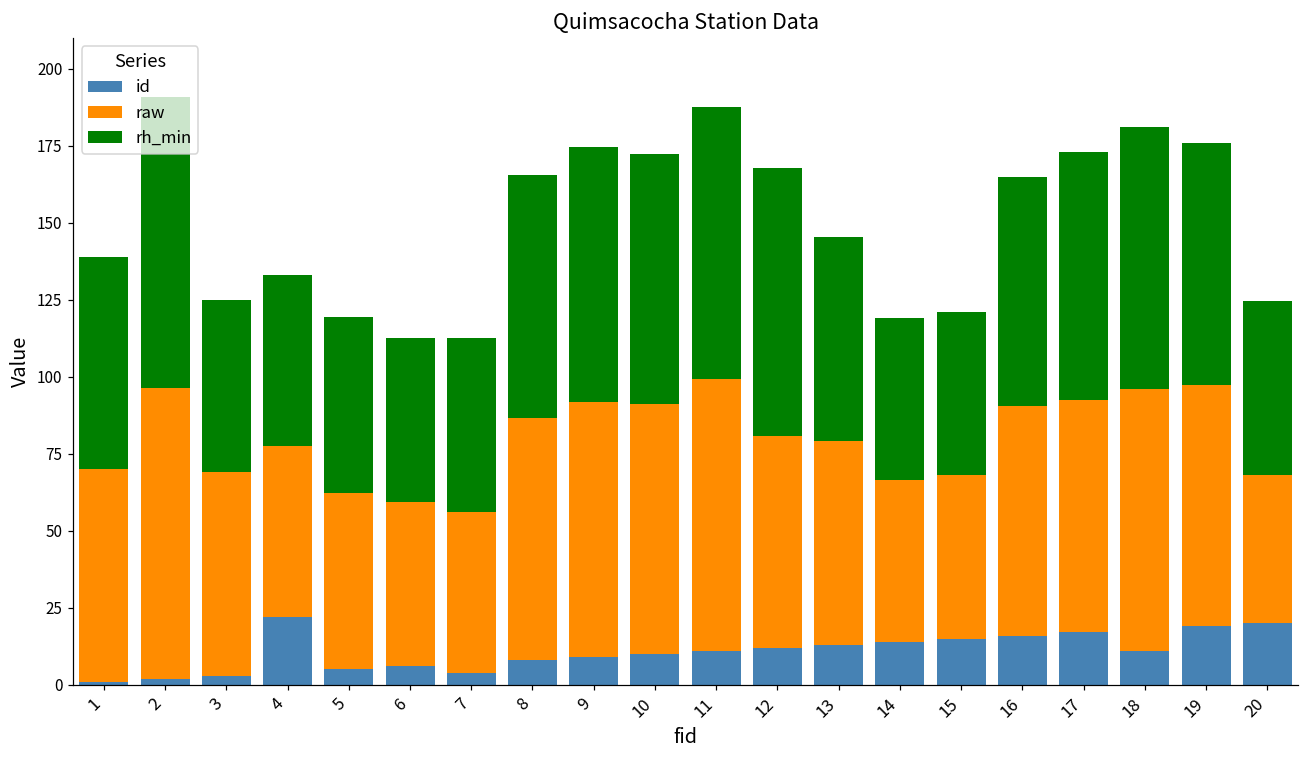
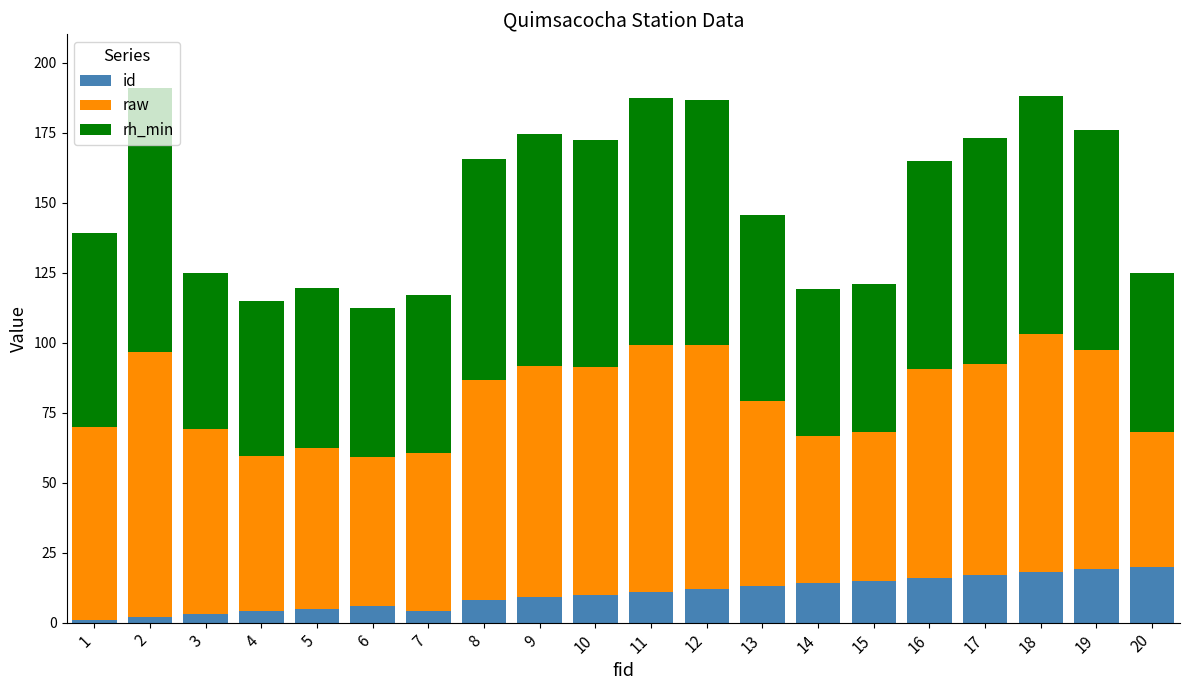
  {
    "id": {
      "1": 1,
      "2": 2,
      "3": 3,
-     "4": 22,
+     "4": 4,
      "5": 5,
      "6": 6,
      "7": 4,
      "8": 8,
      "9": 9,
      "10": 10,
      "11": 11,
      "12": 12,
      "13": 13,
      "14": 14,
      "15": 15,
      "16": 16,
      "17": 17,
-     "18": 11,
+     "18": 18,
      "19": 19,
      "20": 20
    },
    "raw": {
      "1": 69,
      "2": 95,
      "3": 66,
      "4": 56,
      "5": 57,
      "6": 53,
-     "7": 52,
+     "7": 57,
      "8": 79,
      "9": 83,
      "10": 81,
      "11": 88,
-     "12": 69,
+     "12": 87,
      "13": 66,
      "14": 53,
      "15": 53,
      "16": 75,
      "17": 76,
      "18": 85,
      "19": 79,
      "20": 48
    },
    "rh_min": {
      "1": 69,
      "3": 56,
      "4": 56,
      "5": 57,
      "6": 53,
      "7": 57,
      "8": 79,
      "9": 83,
      "10": 81,
      "11": 88,
      "12": 87,
      "13": 66,
      "14": 53,
      "15": 53,
      "16": 75,
      "17": 80,
      "18": 85,
      "19": 79,
      "20": 57
    }
  }
